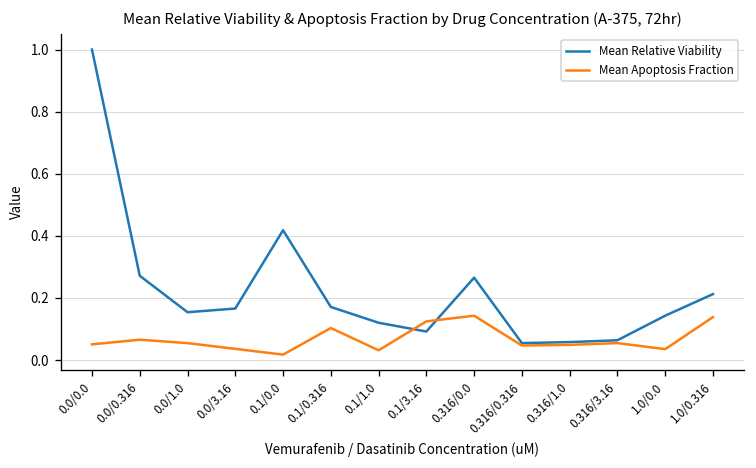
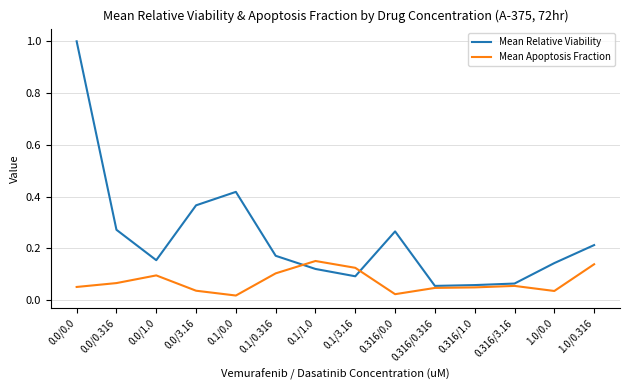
  {
    "Mean Relative Viability": {
      "0.0/0.0": 1.00,
      "0.0/0.316": 0.27,
      "0.0/1.0": 0.15,
-     "0.0/3.16": 0.17,
+     "0.0/3.16": 0.37,
      "0.1/0.0": 0.42,
      "0.1/0.316": 0.17,
      "0.1/1.0": 0.12,
      "0.1/3.16": 0.09,
      "0.316/0.0": 0.27,
      "1.0/0.0": 0.14,
      "1.0/0.316": 0.21
    },
    "Mean Apoptosis Fraction": {
      "0.0/0.0": 0.05,
      "0.0/0.316": 0.07,
-     "0.0/1.0": 0.05,
+     "0.0/1.0": 0.10,
      "0.0/3.16": 0.04,
      "0.1/0.0": 0.02,
      "0.1/0.316": 0.10,
-     "0.1/1.0": 0.03,
+     "0.1/1.0": 0.15,
      "0.1/3.16": 0.12,
-     "0.316/0.0": 0.14,
+     "0.316/0.0": 0.02,
      "1.0/0.0": 0.03,
      "1.0/0.316": 0.14
    }
  }
